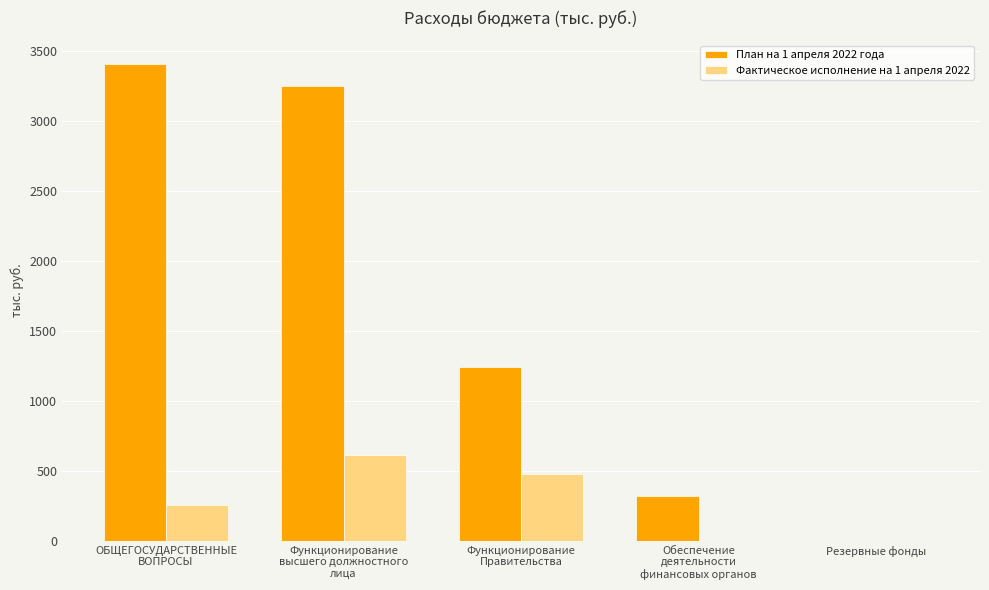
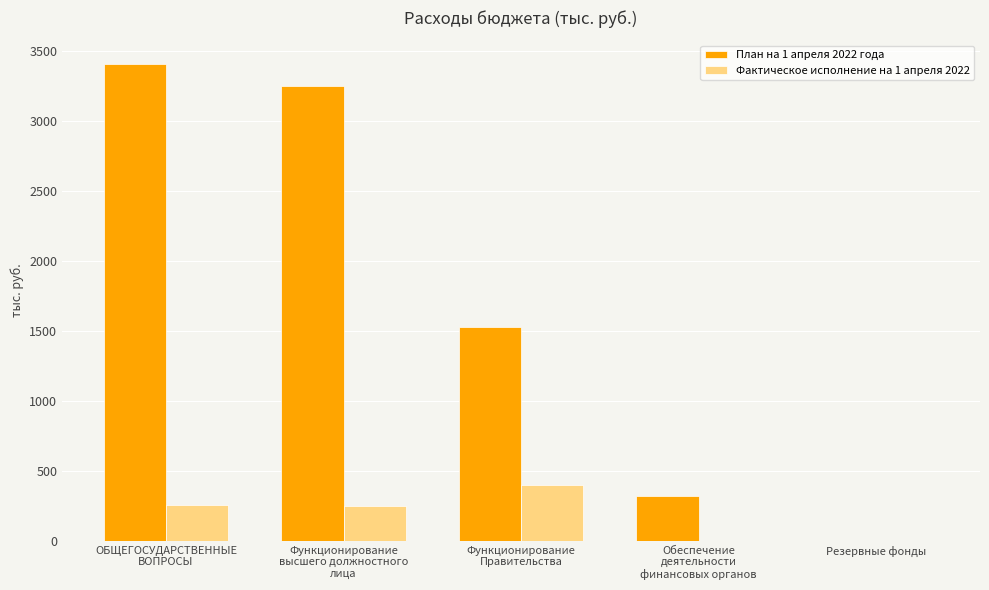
  {
    "План на 1 апреля 2022 года": {
      "ОБЩЕГОСУДАРСТВЕННЫЕ ВОПРОСЫ": 3400,
      "Функционирование высшего должностного лица": 3250,
-     "Функционирование Правительства": 1240,
+     "Функционирование Правительства": 1530,
      "Обеспечение деятельности финансовых органов": 320,
      "Резервные фонды": 0
    },
    "Фактическое исполнение на 1 апреля 2022": {
      "ОБЩЕГОСУДАРСТВЕННЫЕ ВОПРОСЫ": 250,
-     "Функционирование высшего должностного лица": 610,
-     "Функционирование Правительства": 470,
+     "Функционирование высшего должностного лица": 250,
+     "Функционирование Правительства": 400,
      "Обеспечение деятельности финансовых органов": 0,
      "Резервные фонды": 0
    }
  }
